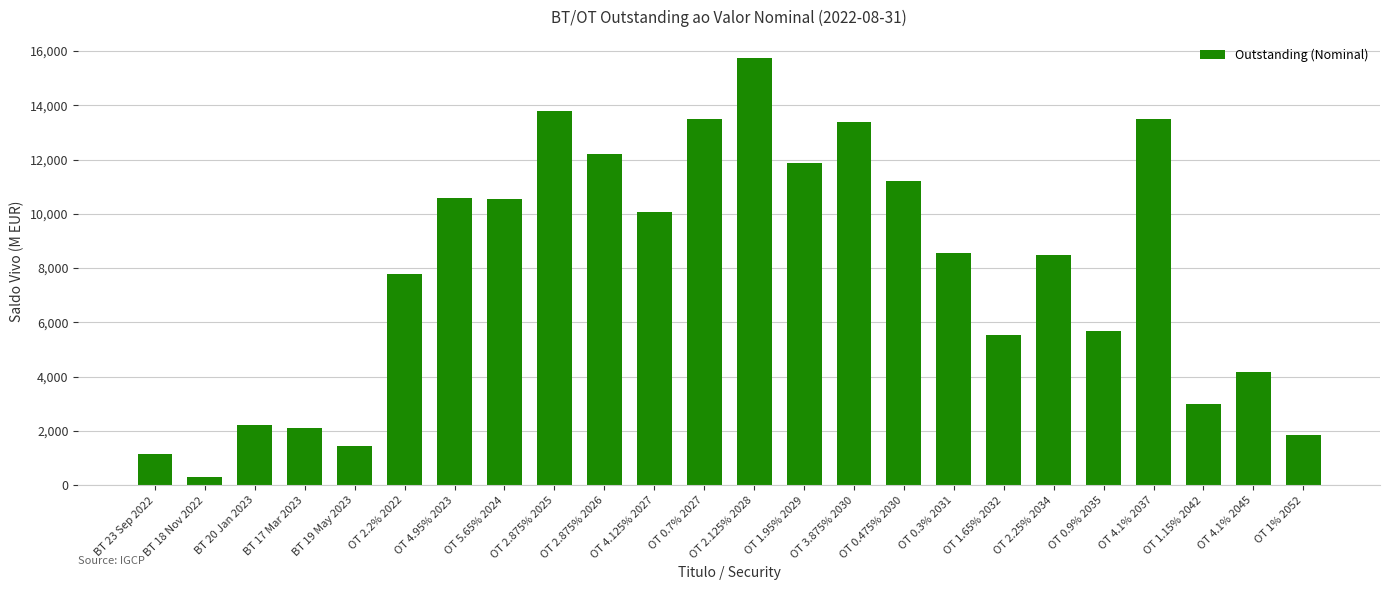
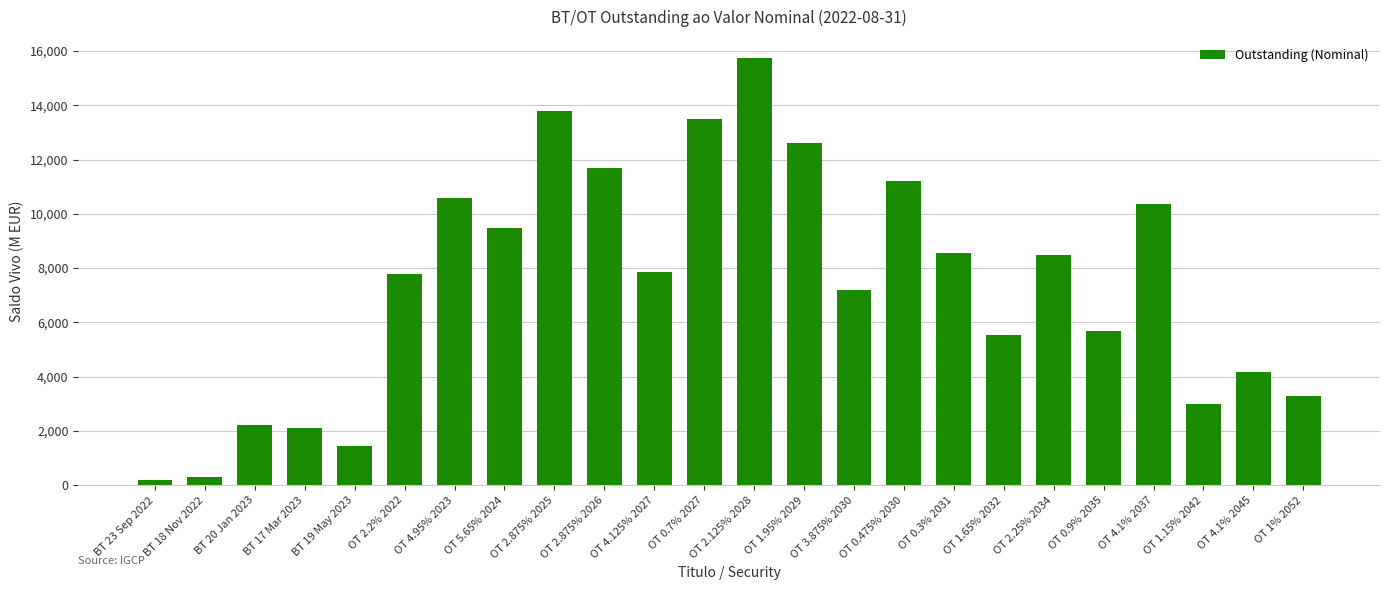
  {
-   "BT 23 Sep 2022": "1,100",
+   "BT 23 Sep 2022": "200",
    "BT 18 Nov 2022": "300",
    "BT 20 Jan 2023": "2,200",
    "BT 17 Mar 2023": "2,100",
    "BT 19 May 2023": "1,500",
    "OT 2.2% 2022": "7,800",
    "OT 4.95% 2023": "10,600",
-   "OT 5.65% 2024": "10,500",
+   "OT 5.65% 2024": "9,500",
    "OT 2.875% 2025": "13,800",
-   "OT 2.875% 2026": "12,200",
-   "OT 4.125% 2027": "10,100",
+   "OT 2.875% 2026": "11,700",
+   "OT 4.125% 2027": "7,900",
    "OT 0.7% 2027": "13,500",
    "OT 2.125% 2028": "15,700",
-   "OT 1.95% 2029": "11,900",
-   "OT 3.875% 2030": "13,400",
+   "OT 1.95% 2029": "12,600",
+   "OT 3.875% 2030": "7,200",
    "OT 0.475% 2030": "11,200",
    "OT 0.3% 2031": "8,500",
    "OT 1.65% 2032": "5,500",
    "OT 2.25% 2034": "8,500",
    "OT 0.9% 2035": "5,700",
-   "OT 4.1% 2037": "13,500",
+   "OT 4.1% 2037": "10,400",
    "OT 1.15% 2042": "3,000",
    "OT 4.1% 2045": "4,200",
-   "OT 1% 2052": "1,800"
+   "OT 1% 2052": "3,300"
  }
